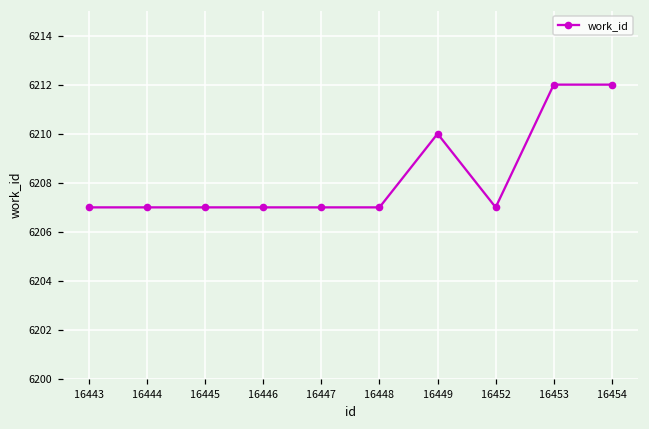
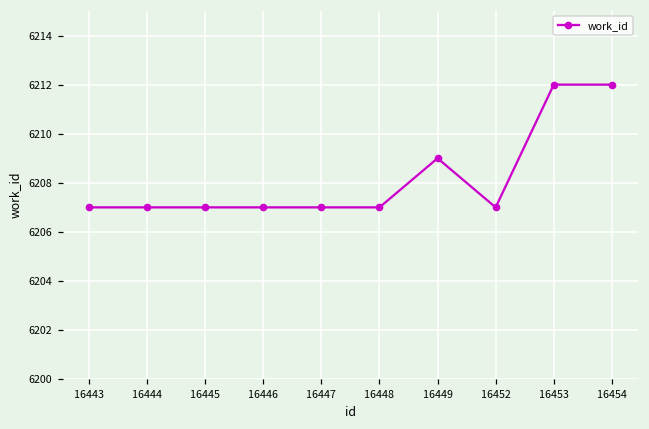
  {
    "16443": 6207,
    "16444": 6207,
    "16445": 6207,
    "16446": 6207,
    "16447": 6207,
    "16448": 6207,
-   "16449": 6210,
+   "16449": 6209,
    "16452": 6207,
    "16453": 6212,
    "16454": 6212
  }
